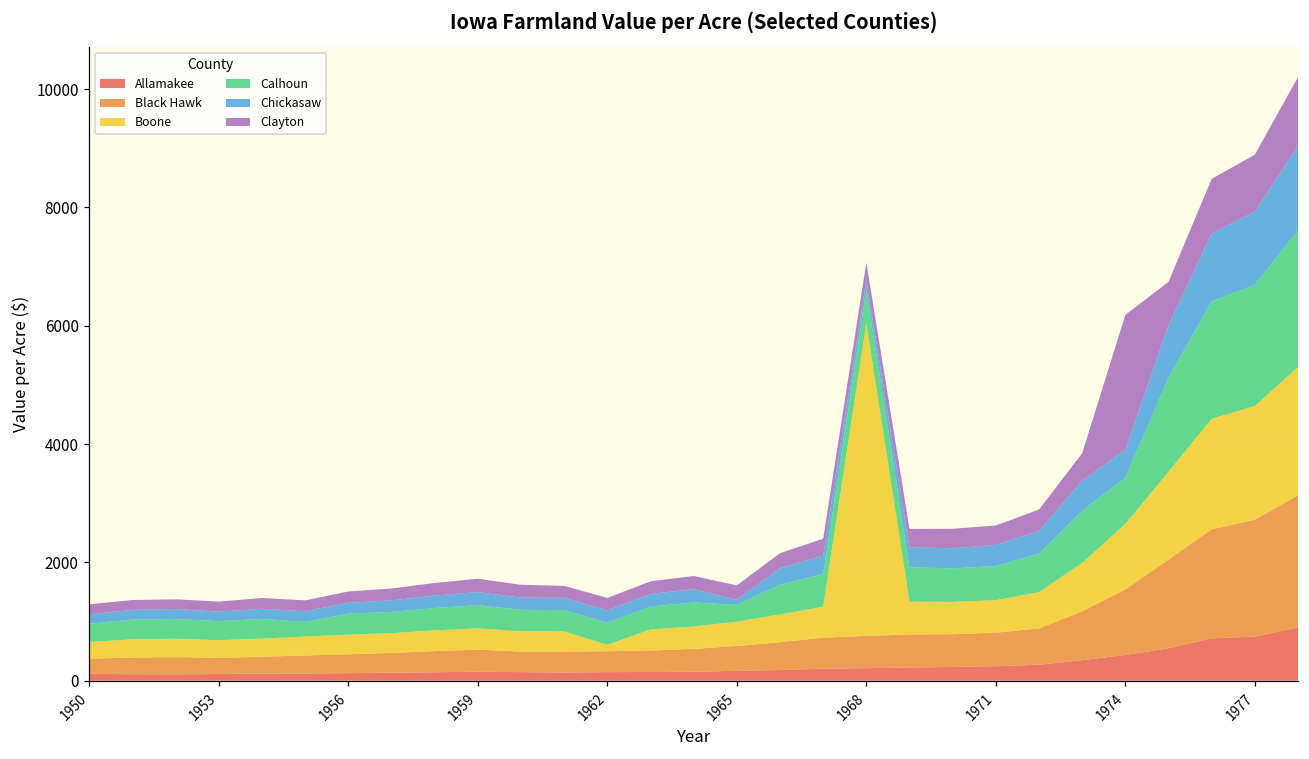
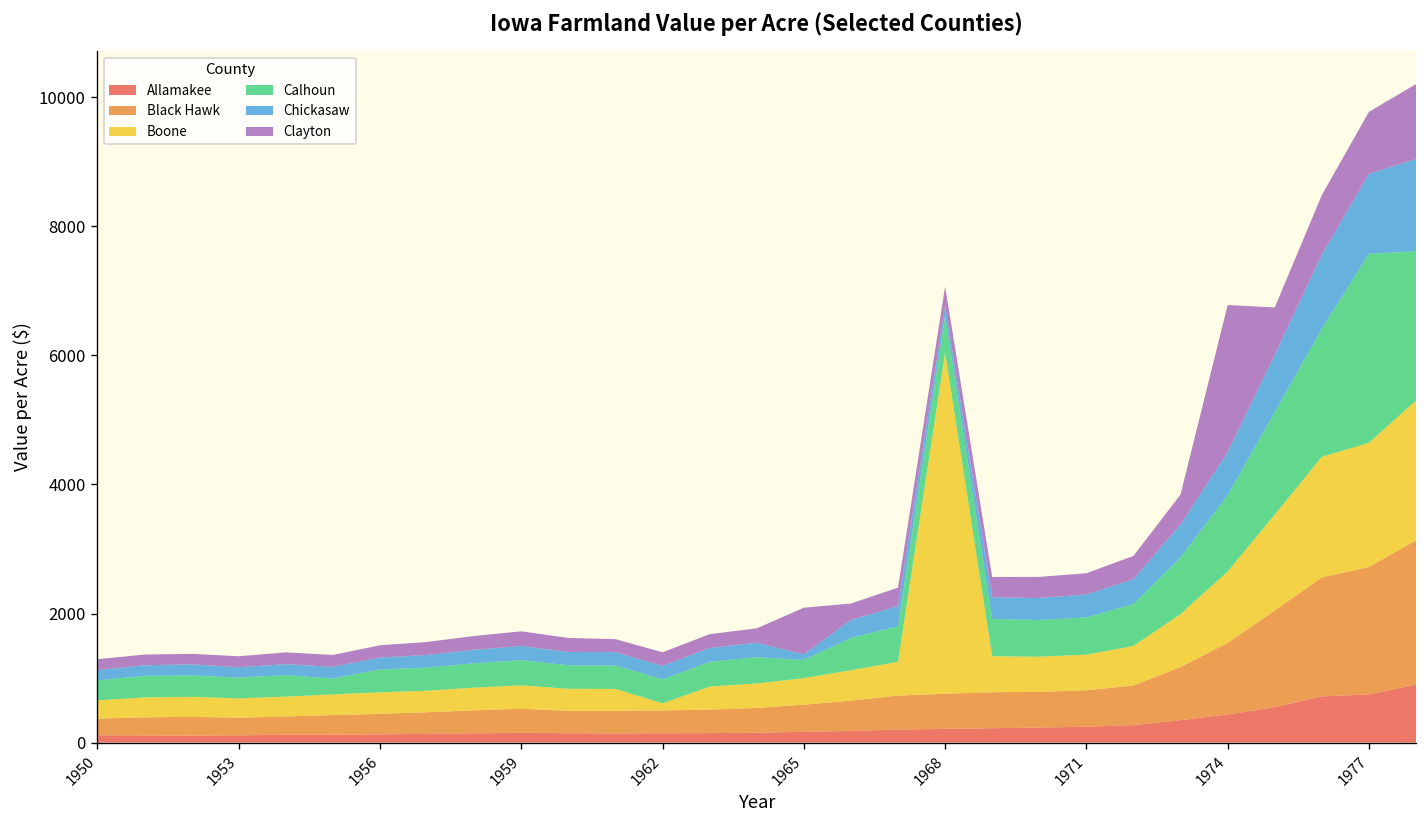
  {
    "Boone": {
      "1950": 300,
      "1953": 300,
      "1956": 300,
      "1959": 400,
      "1962": 100,
      "1965": 400,
      "1968": 5300,
      "1971": 600,
      "1974": 1100,
      "1977": 1900
    },
    "Calhoun": {
      "1950": 300,
      "1953": 300,
      "1956": 400,
      "1959": 400,
      "1962": 400,
      "1965": 300,
      "1968": 600,
      "1971": 600,
-     "1974": 800,
-     "1977": 2000
+     "1974": 1200,
+     "1977": 2900
    },
    "Chickasaw": {
      "1950": 200,
      "1953": 200,
      "1956": 200,
      "1959": 200,
      "1962": 200,
      "1965": 100,
      "1968": 200,
      "1971": 400,
-     "1974": 500,
+     "1974": 700,
      "1977": 1200
    },
    "Clayton": {
      "1950": 200,
      "1953": 200,
      "1956": 200,
      "1959": 200,
      "1962": 200,
-     "1965": 200,
+     "1965": 700,
      "1968": 300,
      "1971": 300,
      "1974": 2300,
      "1977": 1000
    }
  }
